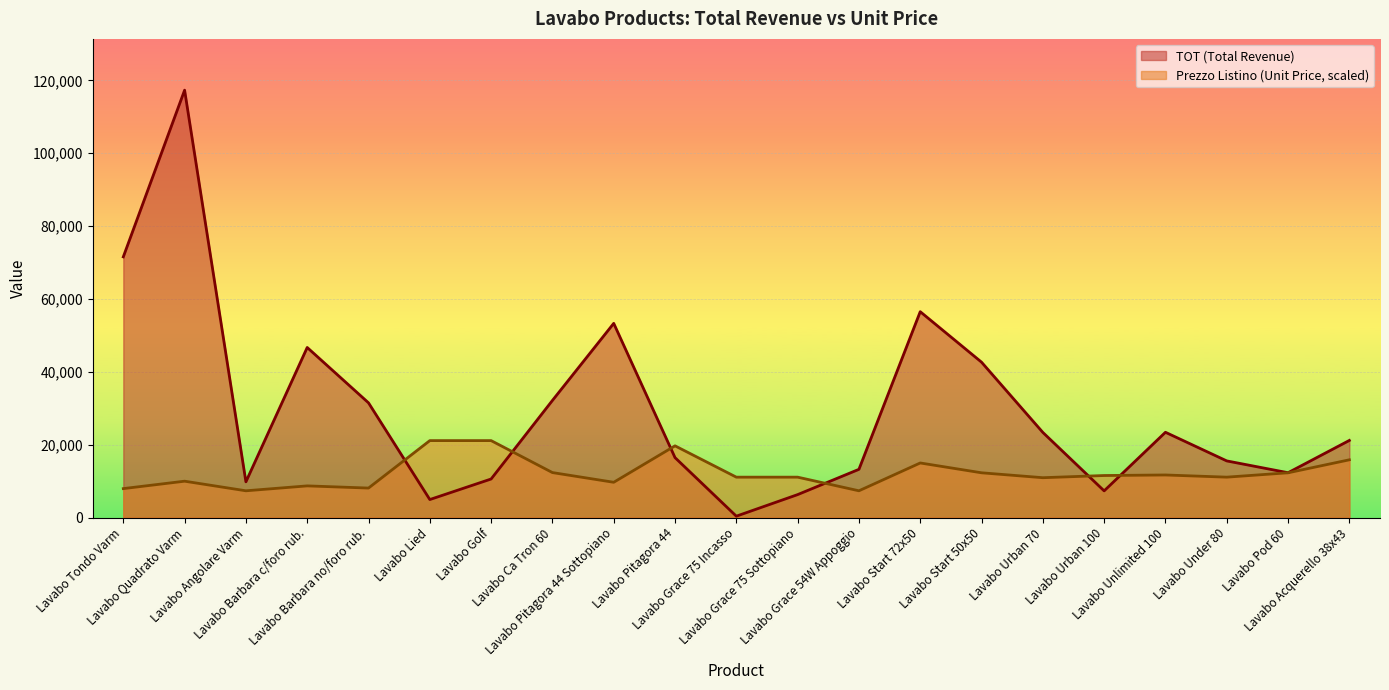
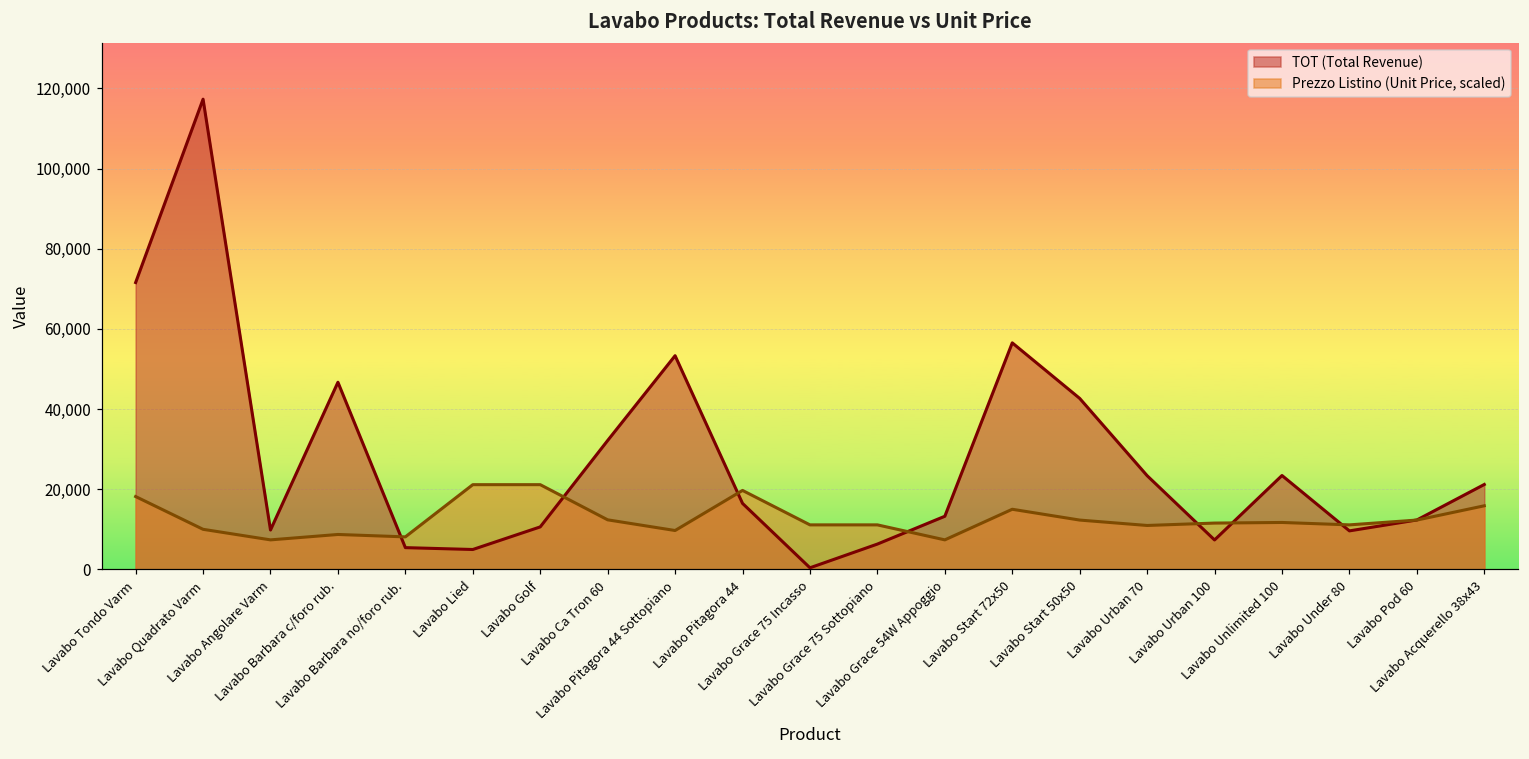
  {
    "TOT (Total Revenue)": {
      "Lavabo Tondo Varm": "72,000",
      "Lavabo Quadrato Varm": "117,000",
      "Lavabo Angolare Varm": "10,000",
      "Lavabo Barbara c/foro rub.": "47,000",
-     "Lavabo Barbara no/foro rub.": "31,000",
+     "Lavabo Barbara no/foro rub.": "5,000",
      "Lavabo Lied": "5,000",
      "Lavabo Golf": "11,000",
      "Lavabo Ca Tron 60": "32,000",
      "Lavabo Pitagora 44 Sottopiano": "53,000",
      "Lavabo Pitagora 44": "16,000",
      "Lavabo Grace 75 Incasso": "0",
      "Lavabo Grace 75 Sottopiano": "6,000",
      "Lavabo Grace 54W Appoggio": "13,000",
      "Lavabo Start 72x50": "57,000",
      "Lavabo Start 50x50": "43,000",
      "Lavabo Urban 70": "23,000",
      "Lavabo Urban 100": "7,000",
      "Lavabo Unlimited 100": "23,000",
-     "Lavabo Under 80": "16,000",
+     "Lavabo Under 80": "10,000",
      "Lavabo Acquerello 38x43": "21,000"
    },
    "Prezzo Listino (Unit Price, scaled)": {
-     "Lavabo Tondo Varm": "8,000",
+     "Lavabo Tondo Varm": "18,000",
      "Lavabo Quadrato Varm": "10,000",
      "Lavabo Angolare Varm": "7,000",
      "Lavabo Barbara c/foro rub.": "9,000",
      "Lavabo Barbara no/foro rub.": "8,000",
      "Lavabo Lied": "21,000",
      "Lavabo Golf": "21,000",
      "Lavabo Ca Tron 60": "12,000",
      "Lavabo Pitagora 44 Sottopiano": "10,000",
      "Lavabo Pitagora 44": "20,000",
      "Lavabo Grace 75 Incasso": "11,000",
      "Lavabo Grace 75 Sottopiano": "11,000",
      "Lavabo Grace 54W Appoggio": "7,000",
      "Lavabo Start 72x50": "15,000",
      "Lavabo Start 50x50": "12,000",
      "Lavabo Urban 70": "11,000",
      "Lavabo Urban 100": "12,000",
      "Lavabo Unlimited 100": "12,000",
      "Lavabo Under 80": "11,000",
      "Lavabo Acquerello 38x43": "16,000"
    }
  }
